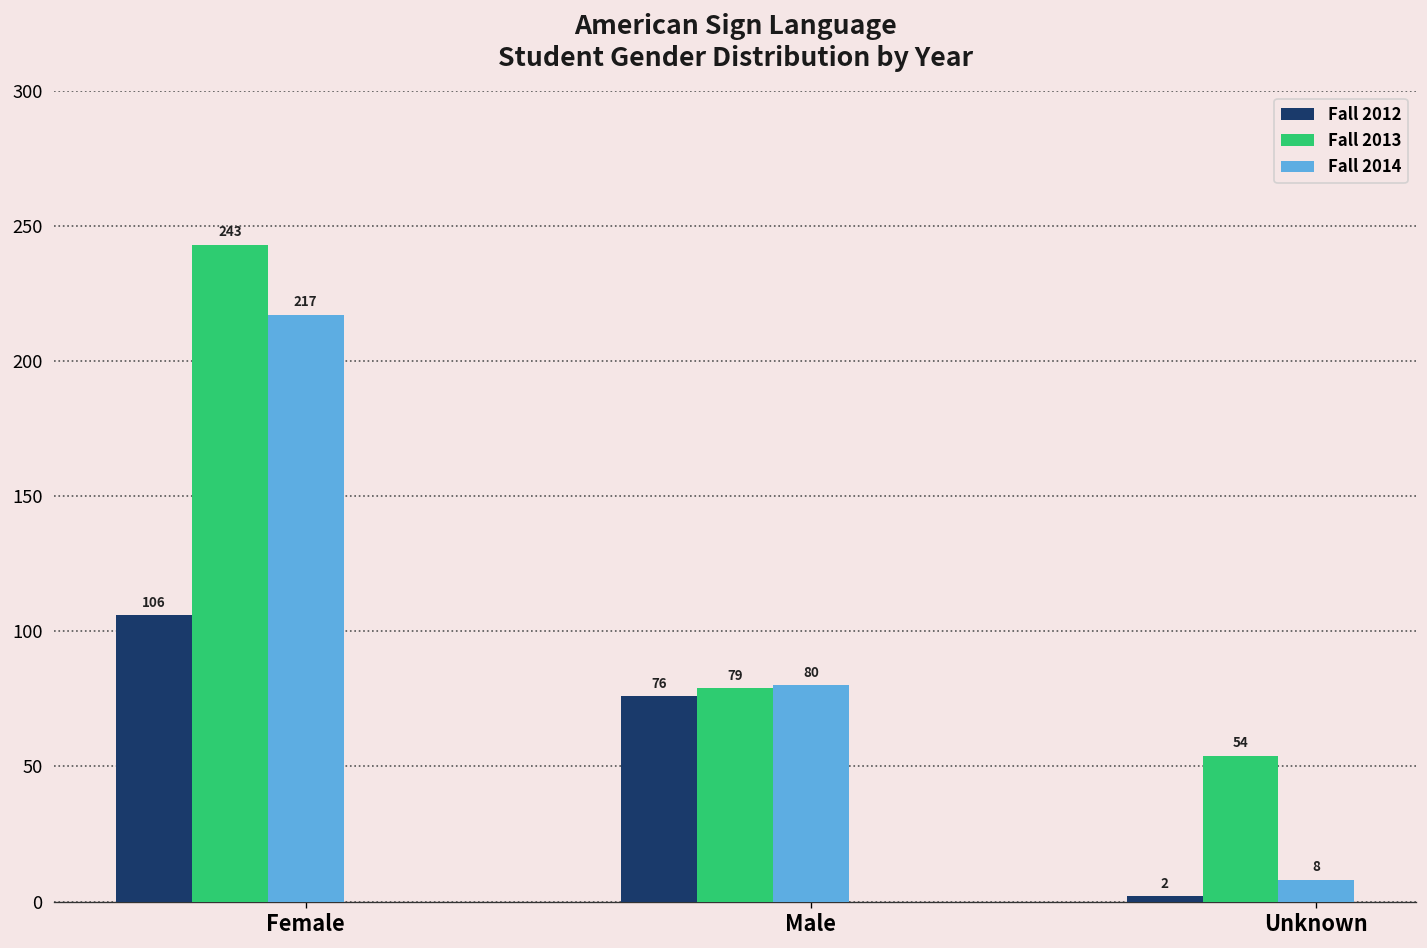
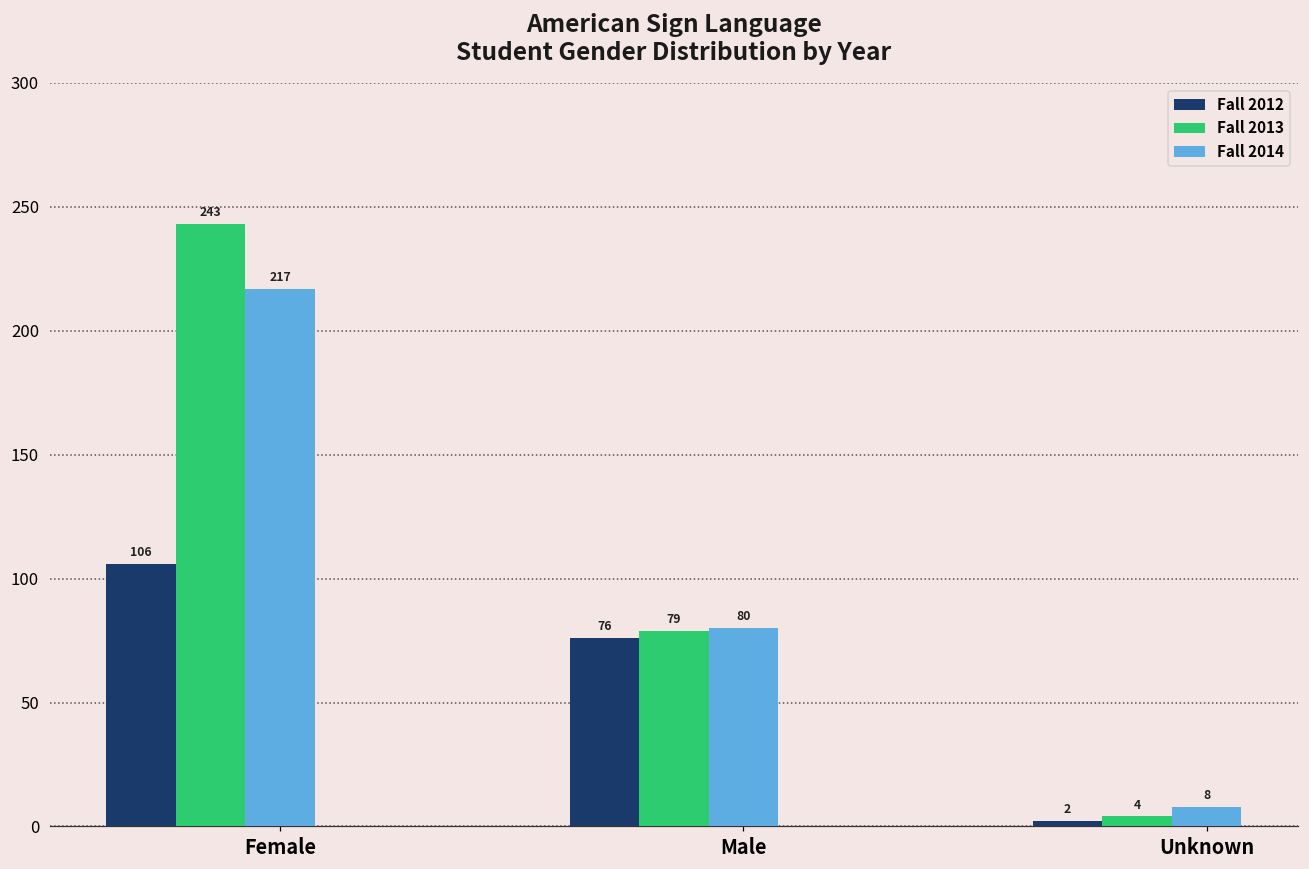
  {
    "Fall 2012": {
      "Female": 106,
      "Male": 76,
      "Unknown": 2
    },
    "Fall 2013": {
      "Female": 243,
      "Male": 79,
-     "Unknown": 54
+     "Unknown": 4
    },
    "Fall 2014": {
      "Female": 217,
      "Male": 80,
      "Unknown": 8
    }
  }
